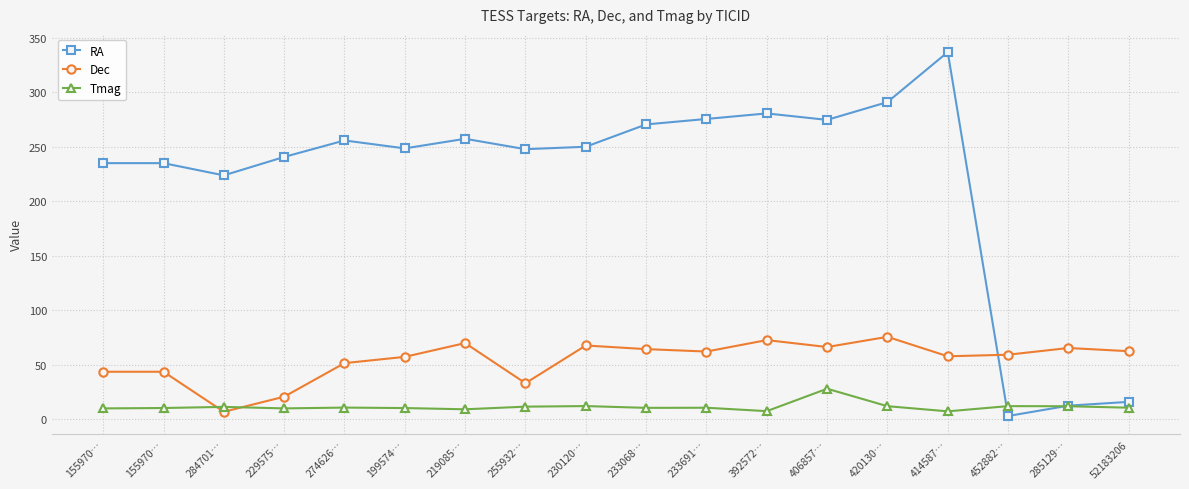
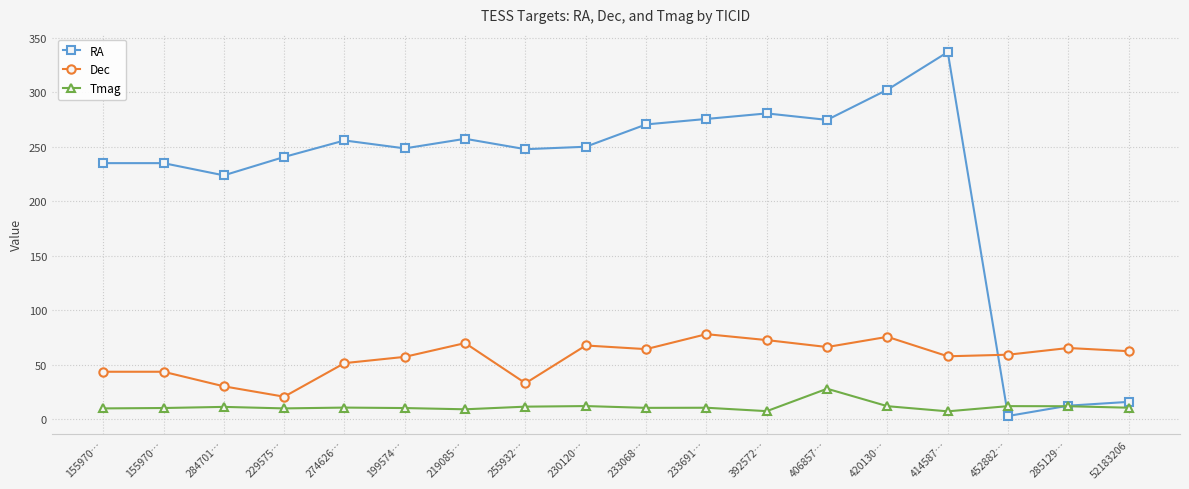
  {
    "RA": {
      "284701…": 224,
      "229575…": 241,
      "274626…": 256,
      "199574…": 249,
      "219085…": 257,
      "255932…": 248,
      "230120…": 250,
      "233068…": 271,
      "233691…": 276,
      "392572…": 281,
      "406857…": 275,
-     "420130…": 291,
+     "420130…": 302,
      "414587…": 337,
      "452882…": 3,
      "52183206": 16
    },
    "Dec": {
-     "284701…": 7,
+     "284701…": 30,
      "229575…": 21,
      "274626…": 51,
      "199574…": 57,
      "219085…": 70,
      "255932…": 33,
      "230120…": 68,
      "233068…": 64,
-     "233691…": 62,
+     "233691…": 78,
      "392572…": 73,
      "406857…": 66,
      "420130…": 76,
      "414587…": 58,
      "452882…": 59,
      "285129…": 65,
      "52183206": 62
    },
    "Tmag": {
      "284701…": 11,
      "229575…": 10,
      "274626…": 11,
      "199574…": 10,
      "219085…": 9,
      "255932…": 11,
      "230120…": 12,
      "233068…": 10,
      "233691…": 10,
      "392572…": 7,
      "406857…": 28,
      "420130…": 12,
      "414587…": 7,
      "452882…": 12,
      "52183206": 10
    }
  }
